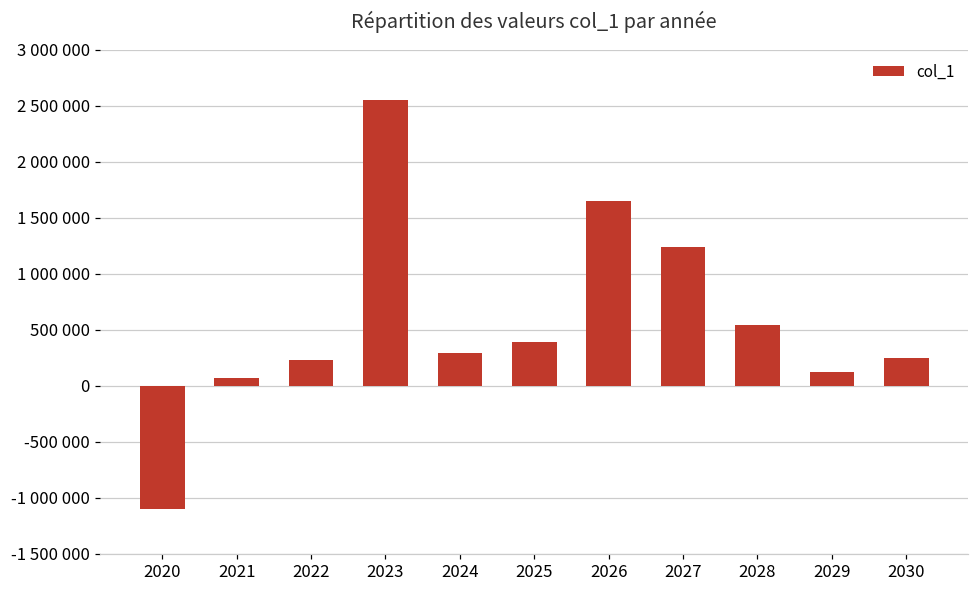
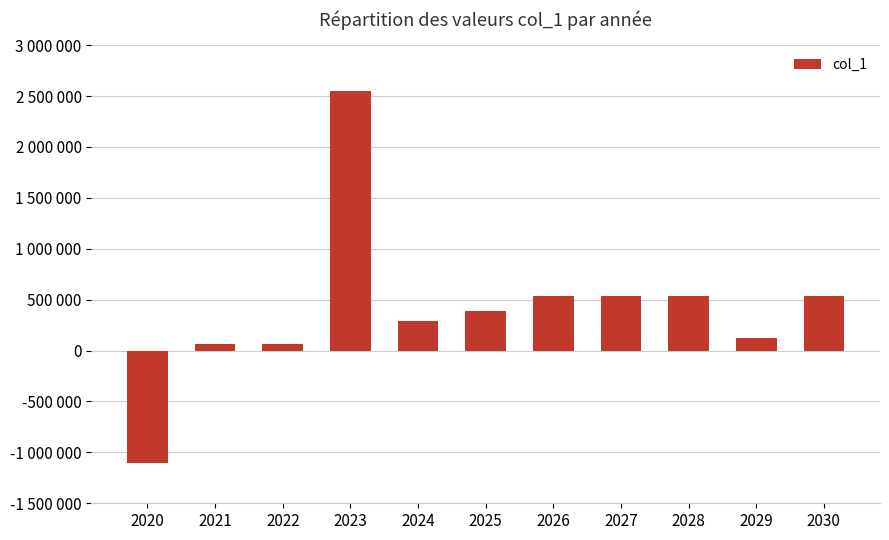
  {
    "2020": -1100000,
    "2021": 70000,
-   "2022": 230000,
+   "2022": 70000,
    "2023": 2550000,
    "2024": 290000,
    "2025": 390000,
-   "2026": 1650000,
-   "2027": 1240000,
+   "2026": 540000,
+   "2027": 540000,
    "2028": 540000,
    "2029": 120000,
-   "2030": 240000
+   "2030": 540000
  }
